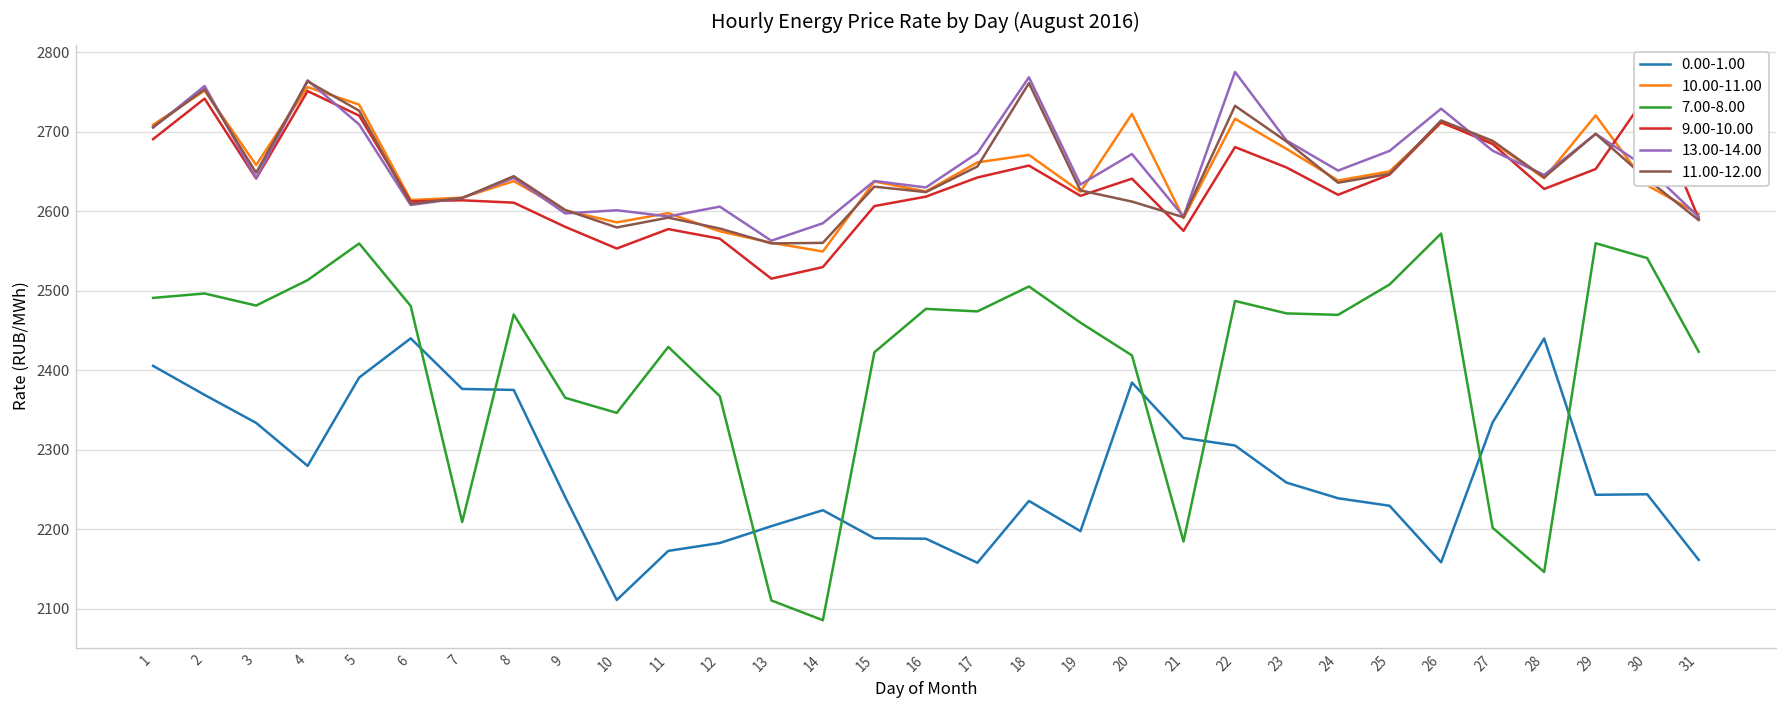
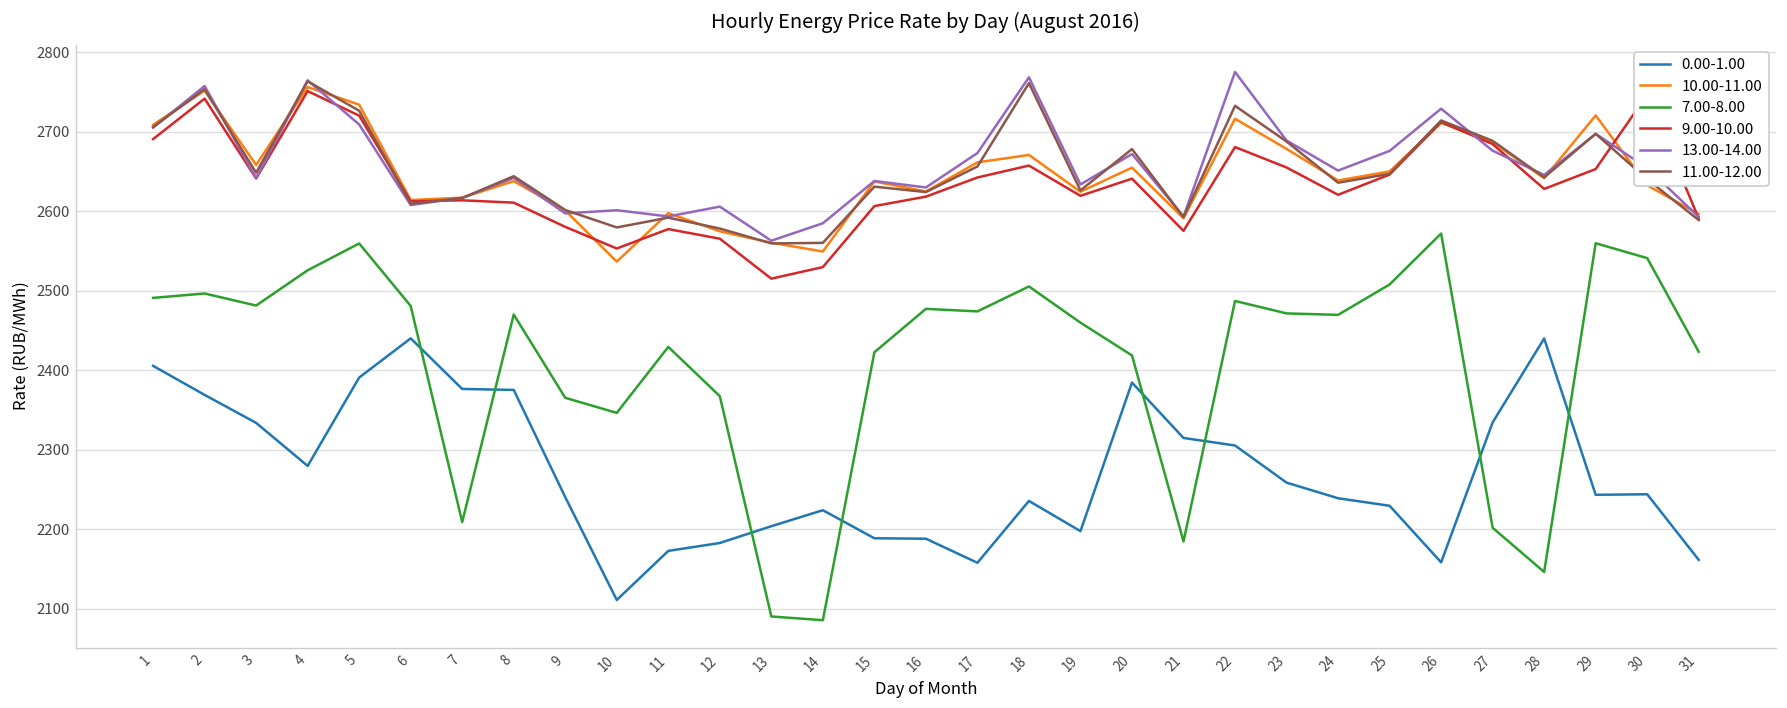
  {
    "0.00-1.00": {
      "1": 2410,
      "2": 2370,
      "3": 2330,
      "4": 2280,
      "5": 2390,
      "6": 2440,
      "7": 2380,
      "8": 2380,
      "9": 2240,
      "10": 2110,
      "11": 2170,
      "12": 2180,
      "13": 2200,
      "14": 2220,
      "15": 2190,
      "16": 2190,
      "17": 2160,
      "18": 2240,
      "19": 2200,
      "20": 2380,
      "21": 2320,
      "22": 2310,
      "23": 2260,
      "24": 2240,
      "25": 2230,
      "26": 2160,
      "27": 2330,
      "28": 2440,
      "29": 2240,
      "30": 2240,
      "31": 2160
    },
    "10.00-11.00": {
      "3": 2660,
      "4": 2760,
      "5": 2730,
      "8": 2640,
-     "10": 2590,
+     "10": 2540,
      "11": 2600,
      "14": 2550,
      "17": 2660,
      "18": 2670,
-     "20": 2720,
+     "20": 2660,
      "22": 2720,
      "23": 2680,
      "29": 2720
    },
    "7.00-8.00": {
      "1": 2490,
      "2": 2500,
      "3": 2480,
-     "4": 2510,
+     "4": 2530,
      "5": 2560,
      "6": 2480,
      "7": 2210,
      "8": 2470,
      "9": 2370,
      "10": 2350,
      "11": 2430,
      "12": 2370,
-     "13": 2110,
+     "13": 2090,
      "14": 2090,
      "15": 2420,
      "16": 2480,
      "17": 2470,
      "18": 2510,
      "19": 2460,
      "20": 2420,
      "21": 2180,
      "22": 2490,
      "23": 2470,
      "24": 2470,
      "25": 2510,
      "26": 2570,
      "27": 2200,
      "28": 2150,
      "29": 2560,
      "30": 2540,
      "31": 2420
    },
    "9.00-10.00": {
      "1": 2690,
      "2": 2740,
      "4": 2750,
      "5": 2720,
      "8": 2610,
      "9": 2580,
      "10": 2550,
      "11": 2580,
      "12": 2570,
      "13": 2520,
      "14": 2530,
      "15": 2610,
      "16": 2620,
      "17": 2640,
      "18": 2660,
      "19": 2620,
      "20": 2640,
      "21": 2580,
      "22": 2680,
      "23": 2660,
      "24": 2620,
      "28": 2630,
      "29": 2650
    },
    "13.00-14.00": {
      "2": 2760,
      "5": 2710,
      "10": 2600,
      "12": 2610,
      "14": 2590,
      "16": 2630,
      "17": 2670,
      "18": 2770,
      "19": 2630,
      "20": 2670,
      "22": 2780,
      "24": 2650,
      "25": 2680,
      "26": 2730,
      "27": 2680
    },
    "11.00-12.00": {
      "3": 2650,
      "5": 2730,
      "10": 2580,
      "14": 2560,
      "15": 2630,
      "17": 2660,
      "18": 2760,
-     "20": 2610,
+     "20": 2680,
      "22": 2730
    }
  }
